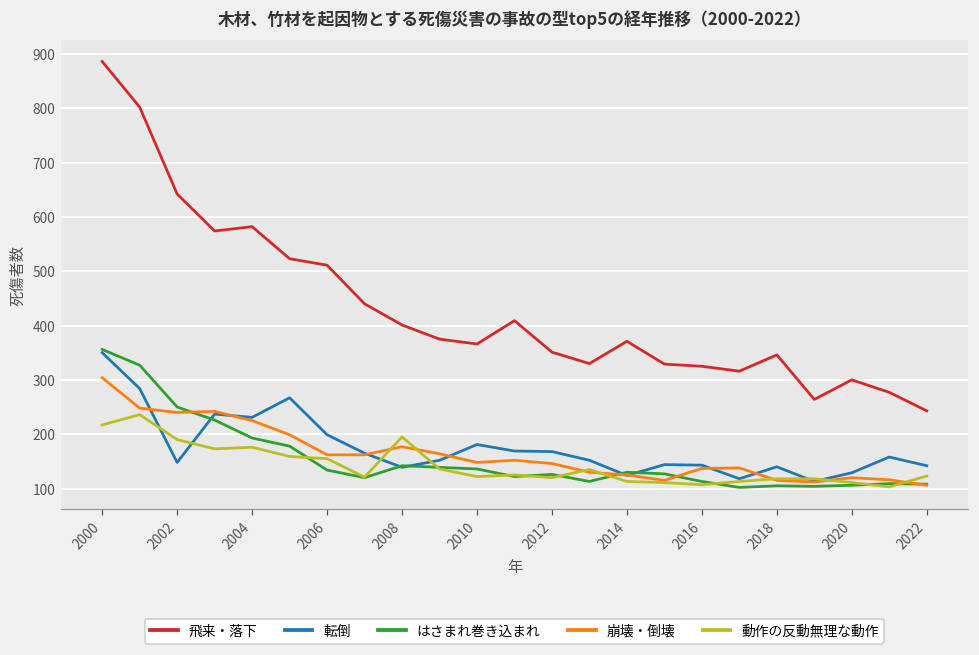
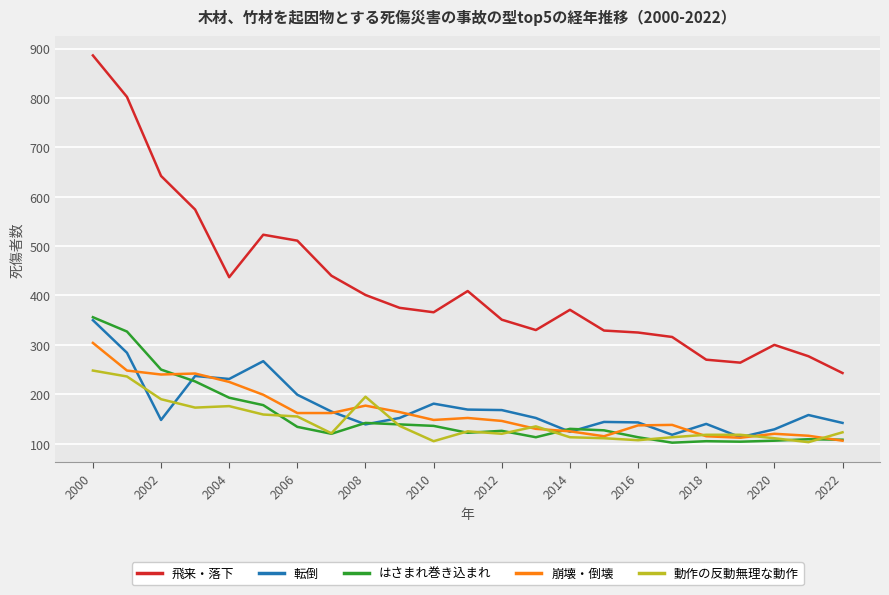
  {
    "飛来・落下": {
      "2000": 890,
      "2002": 640,
-     "2004": 580,
+     "2004": 440,
      "2006": 510,
      "2008": 400,
      "2010": 370,
      "2012": 350,
      "2014": 370,
      "2016": 330,
-     "2018": 350,
+     "2018": 270,
      "2020": 300,
      "2022": 240
    },
    "転倒": {
      "2000": 350,
      "2002": 150,
      "2004": 230,
      "2006": 200,
      "2010": 180,
      "2012": 170,
      "2016": 140,
      "2018": 140,
      "2020": 130,
      "2022": 140
    },
    "はさまれ巻き込まれ": {
      "2000": 360,
      "2002": 250,
      "2004": 190,
      "2006": 130,
      "2010": 140,
      "2012": 130,
      "2016": 110,
      "2018": 110
    },
    "崩壊・倒壊": {
      "2000": 300,
      "2002": 240,
      "2004": 230,
      "2006": 160,
      "2008": 180,
      "2010": 150,
      "2012": 150,
      "2016": 140,
      "2020": 120
    },
    "動作の反動無理な動作": {
-     "2000": 220,
+     "2000": 250,
      "2002": 190,
      "2004": 180,
      "2006": 160,
      "2008": 200,
-     "2010": 120,
+     "2010": 110,
      "2012": 120,
      "2014": 110,
      "2016": 110,
      "2022": 120
    }
  }
